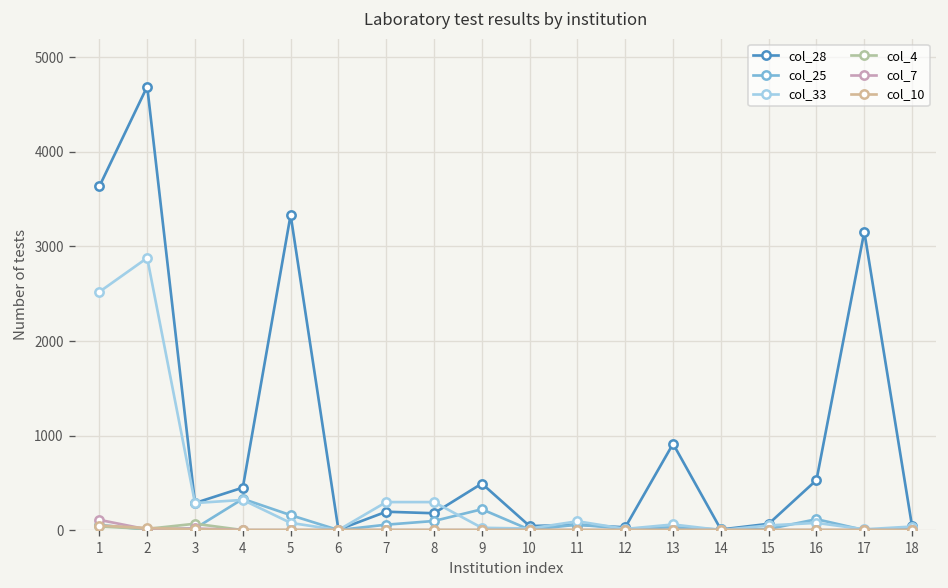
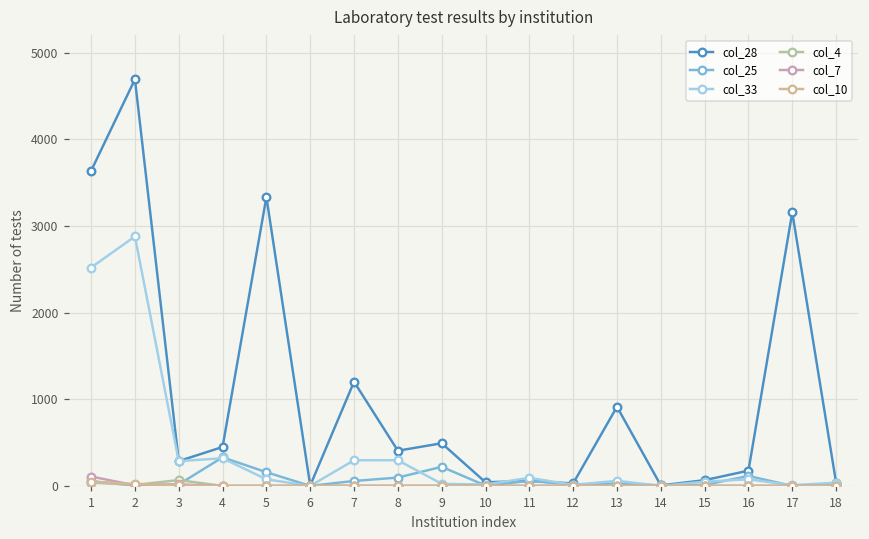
  {
    "col_28": {
      "1": 3600,
      "2": 4700,
      "4": 400,
      "5": 3300,
-     "7": 200,
-     "8": 200,
+     "7": 1200,
+     "8": 400,
      "9": 500,
      "13": 900,
-     "16": 500,
+     "16": 200,
      "17": 3200
    }
  }
